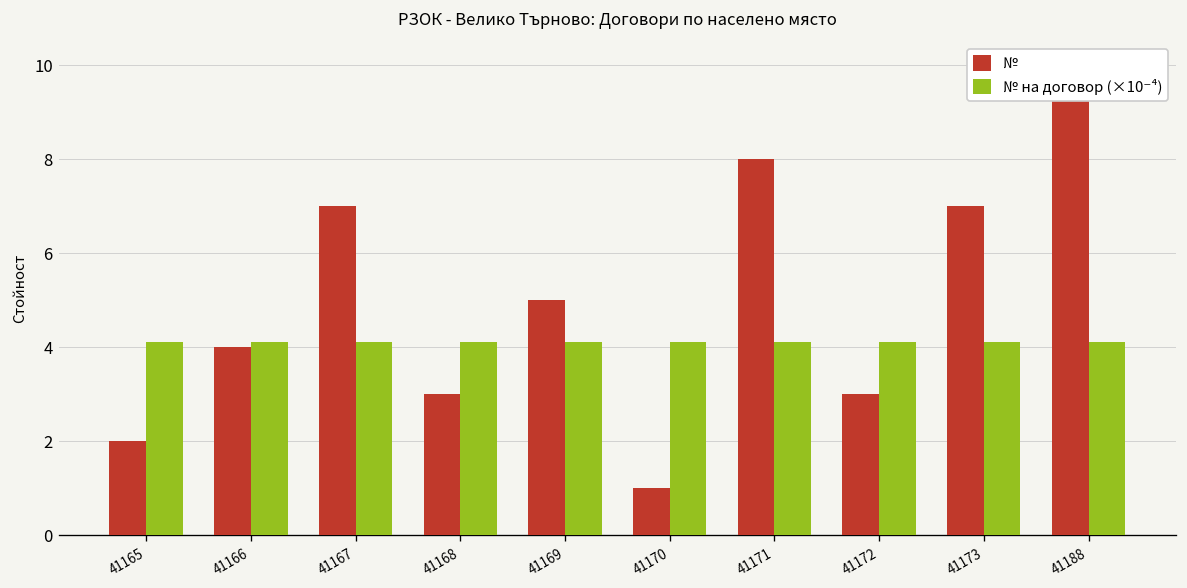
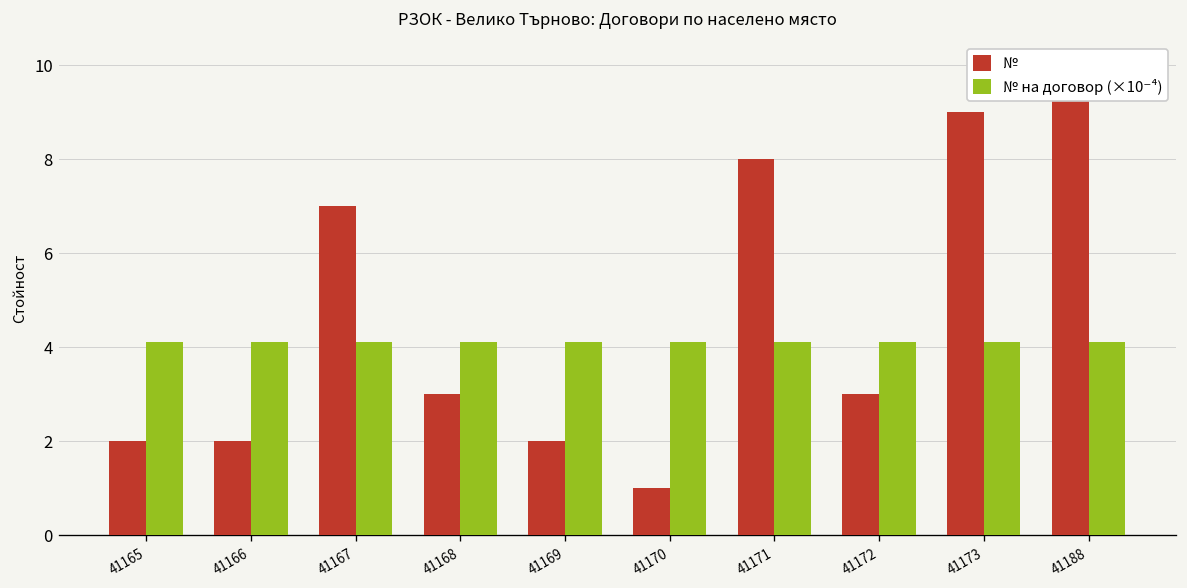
  {
    "№": {
      "41165": 2,
-     "41166": 4,
+     "41166": 2,
      "41167": 7,
      "41168": 3,
-     "41169": 5,
+     "41169": 2,
      "41170": 1,
      "41171": 8,
      "41172": 3,
-     "41173": 7
+     "41173": 9
    },
    "№ на договор (×10⁻⁴)": {
      "41165": 4.1,
      "41166": 4.1,
      "41167": 4.1,
      "41168": 4.1,
      "41169": 4.1,
      "41170": 4.1,
      "41171": 4.1,
      "41172": 4.1,
      "41173": 4.1,
      "41188": 4.1
    }
  }
